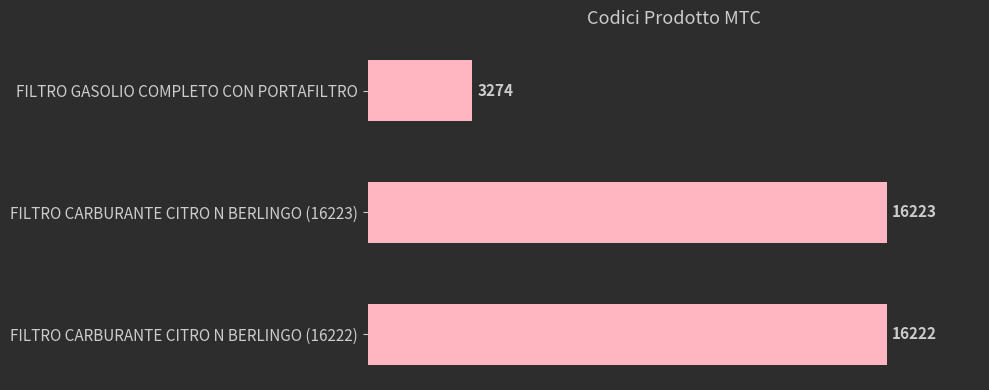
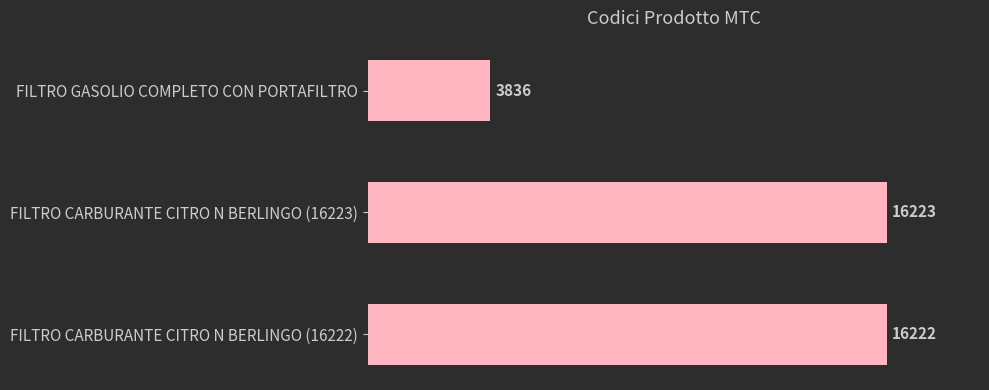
  {
-   "FILTRO GASOLIO COMPLETO CON PORTAFILTRO": 3274,
+   "FILTRO GASOLIO COMPLETO CON PORTAFILTRO": 3836,
    "FILTRO CARBURANTE CITRO N BERLINGO (16223)": 16223,
    "FILTRO CARBURANTE CITRO N BERLINGO (16222)": 16222
  }
